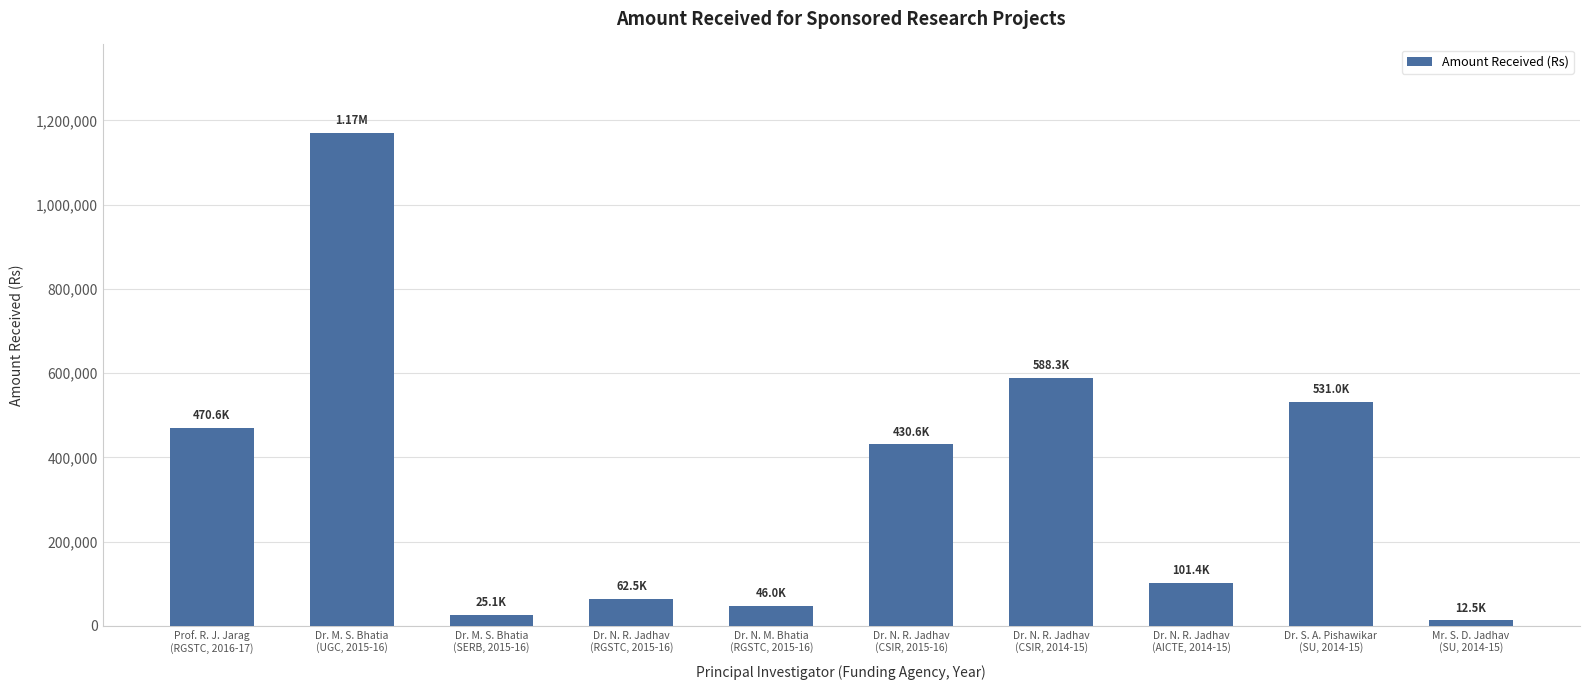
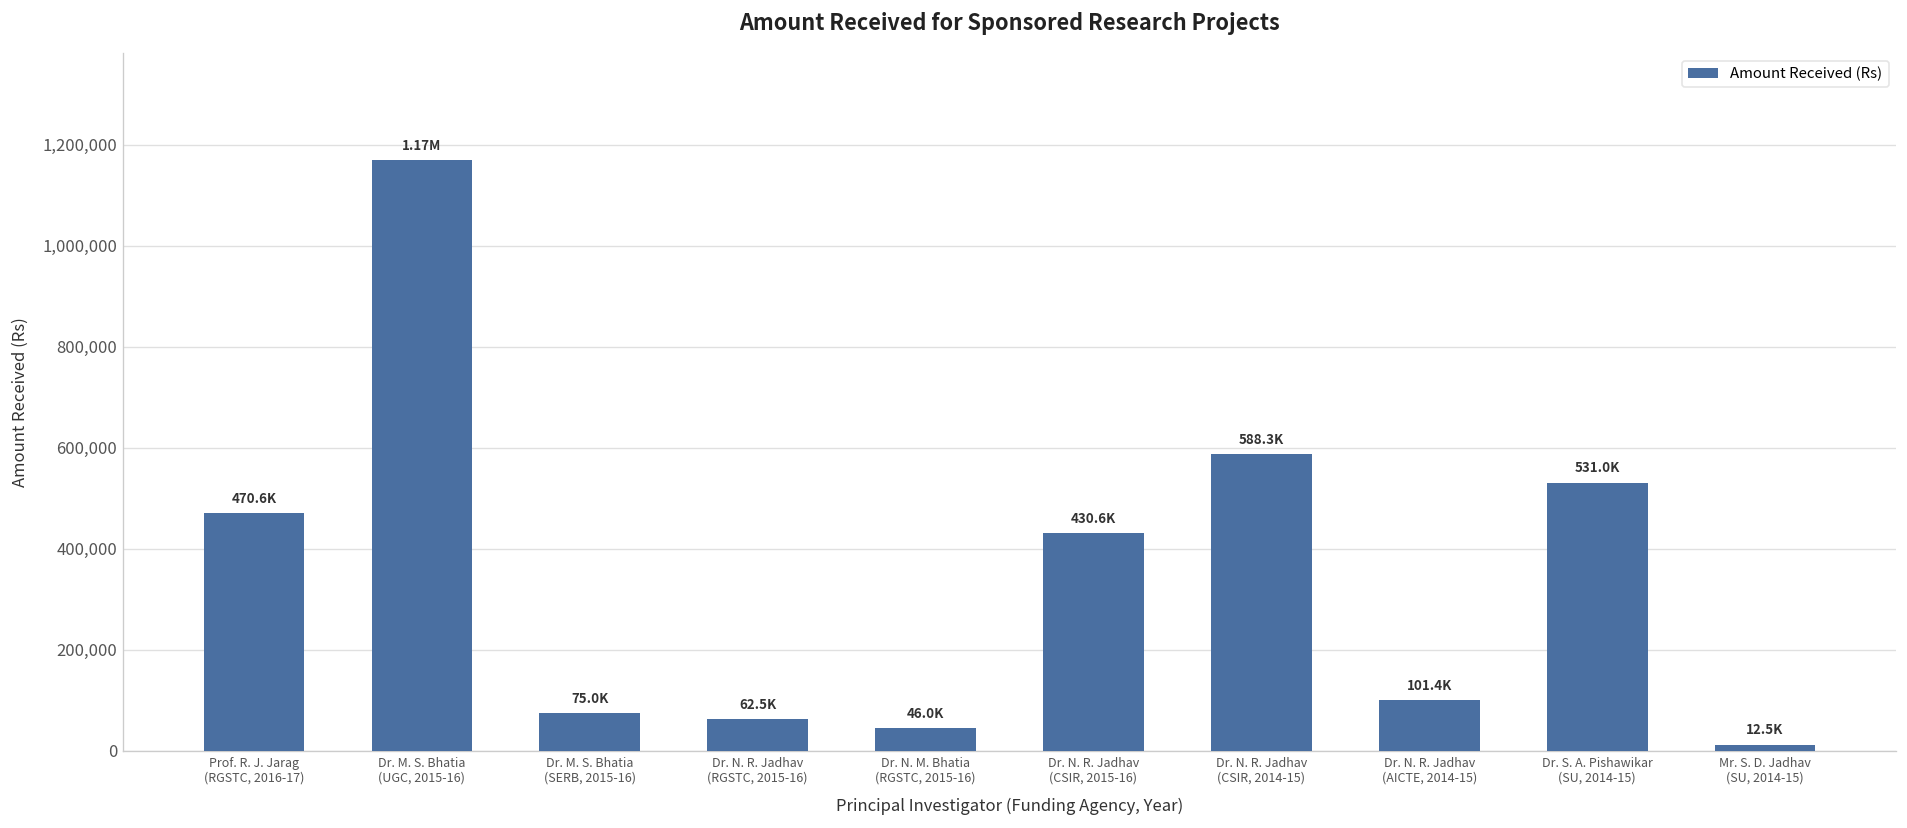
  {
    "Prof. R. J. Jarag (RGSTC, 2016-17)": "470.6K",
    "Dr. M. S. Bhatia (UGC, 2015-16)": "1.17M",
-   "Dr. M. S. Bhatia (SERB, 2015-16)": "25.1K",
+   "Dr. M. S. Bhatia (SERB, 2015-16)": "75.0K",
    "Dr. N. R. Jadhav (RGSTC, 2015-16)": "62.5K",
    "Dr. N. M. Bhatia (RGSTC, 2015-16)": "46.0K",
    "Dr. N. R. Jadhav (CSIR, 2015-16)": "430.6K",
    "Dr. N. R. Jadhav (CSIR, 2014-15)": "588.3K",
    "Dr. N. R. Jadhav (AICTE, 2014-15)": "101.4K",
    "Dr. S. A. Pishawikar (SU, 2014-15)": "531.0K",
    "Mr. S. D. Jadhav (SU, 2014-15)": "12.5K"
  }
